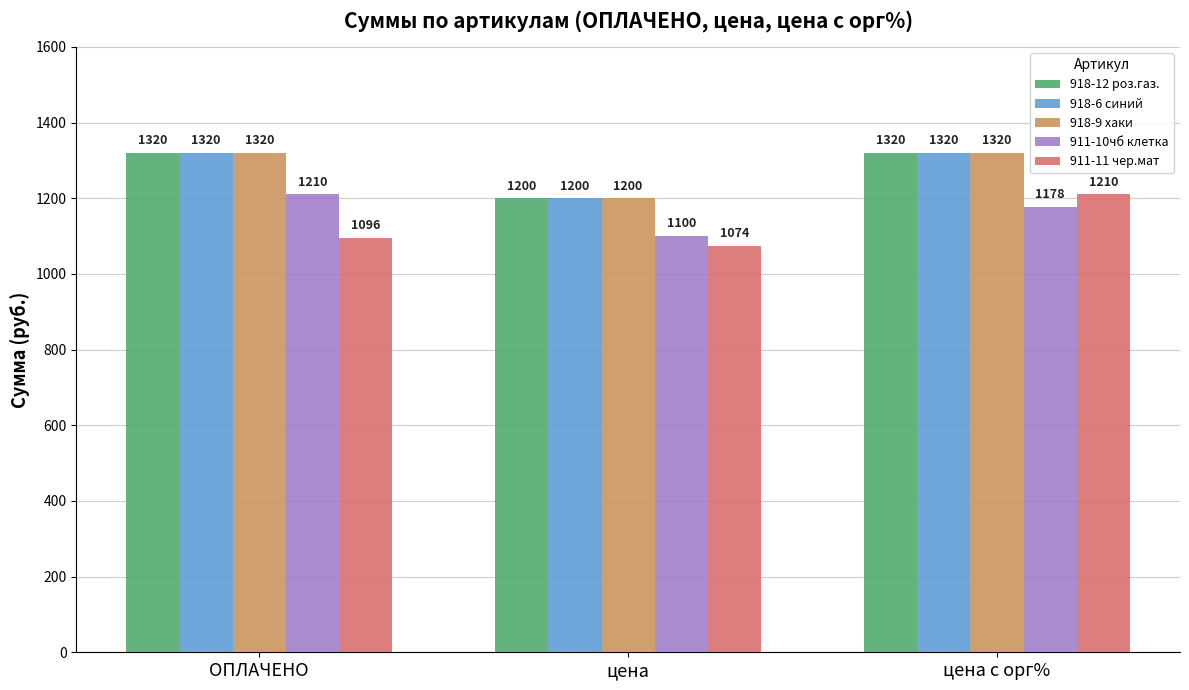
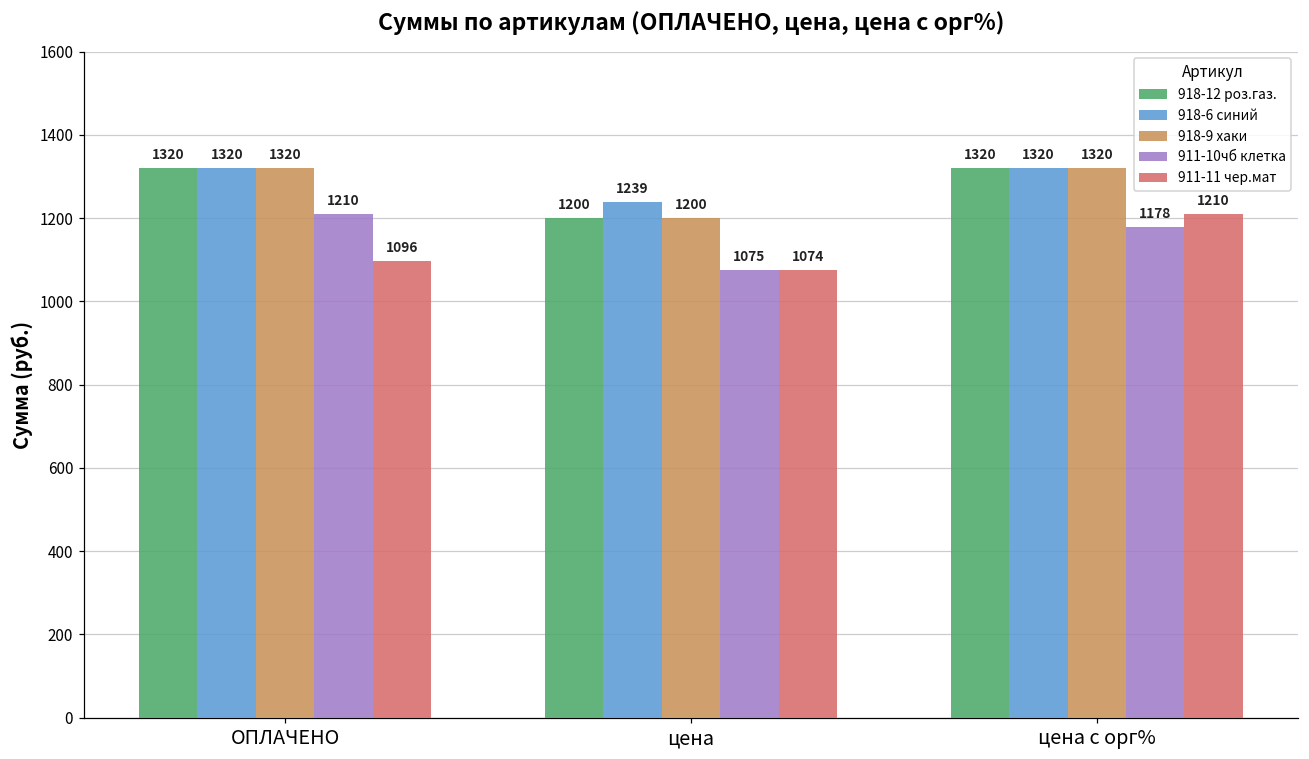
  {
    "918-12 роз.газ.": {
      "ОПЛАЧЕНО": 1320,
      "цена": 1200,
      "цена с орг%": 1320
    },
    "918-6 синий": {
      "ОПЛАЧЕНО": 1320,
-     "цена": 1200,
+     "цена": 1239,
      "цена с орг%": 1320
    },
    "911-10чб клетка": {
      "ОПЛАЧЕНО": 1210,
-     "цена": 1100,
+     "цена": 1075,
      "цена с орг%": 1178
    }
  }
